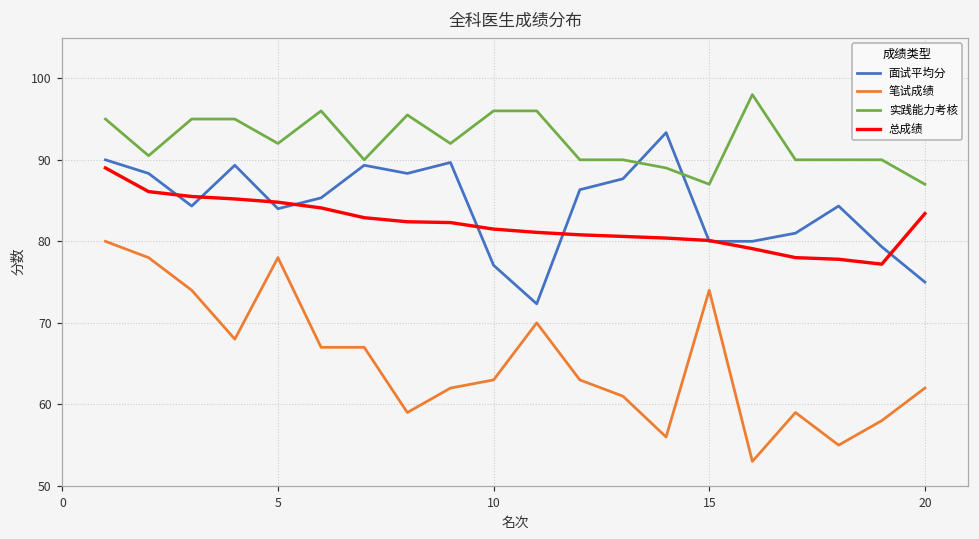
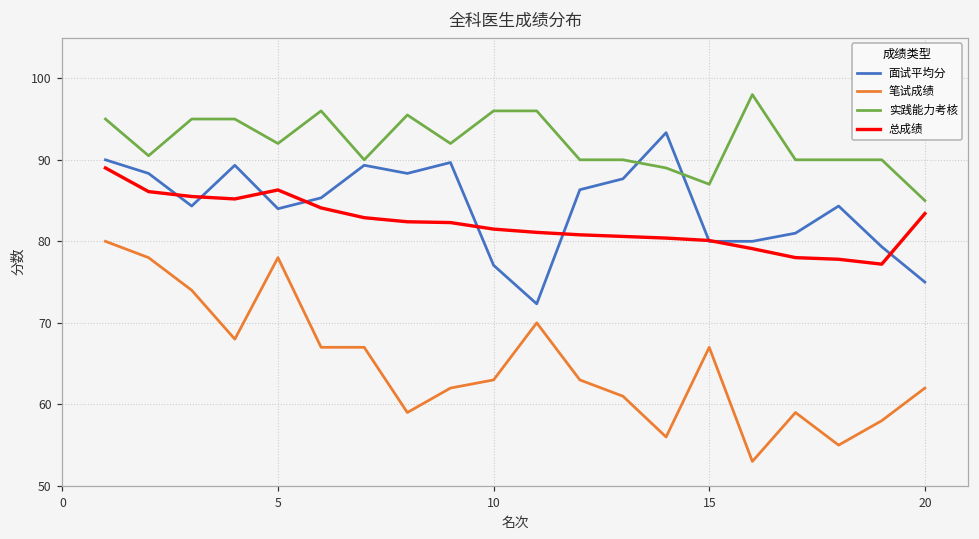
  {
    "面试平均分": {
      "5": 84,
      "10": 77,
      "20": 75
    },
    "笔试成绩": {
      "5": 78,
      "10": 63,
-     "15": 74,
+     "15": 67,
      "20": 62
    },
    "实践能力考核": {
      "5": 92,
      "10": 96,
      "15": 87,
-     "20": 87
+     "20": 85
    },
    "总成绩": {
-     "5": 85,
+     "5": 86,
      "10": 82,
      "20": 83
    }
  }
